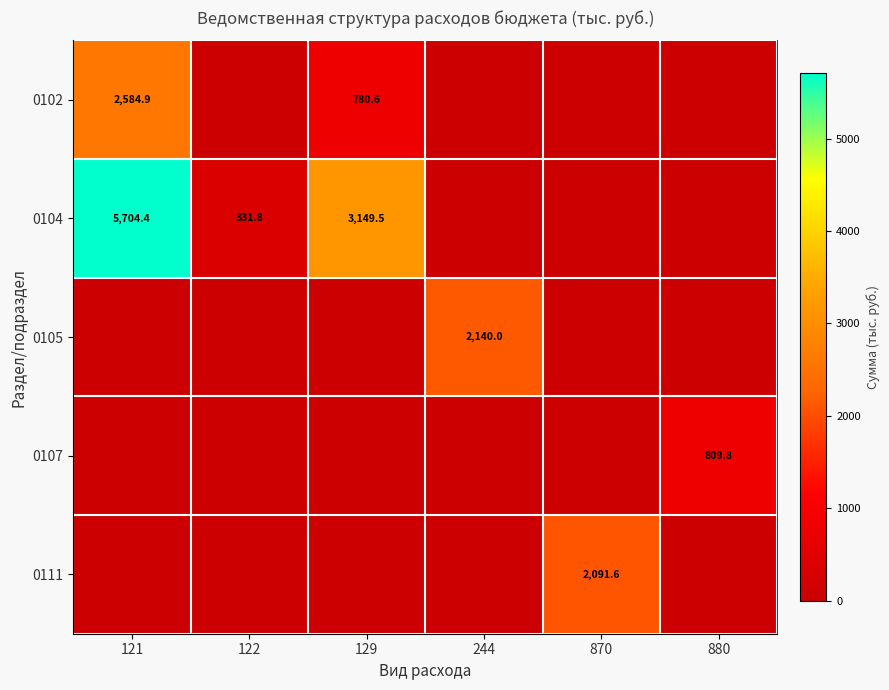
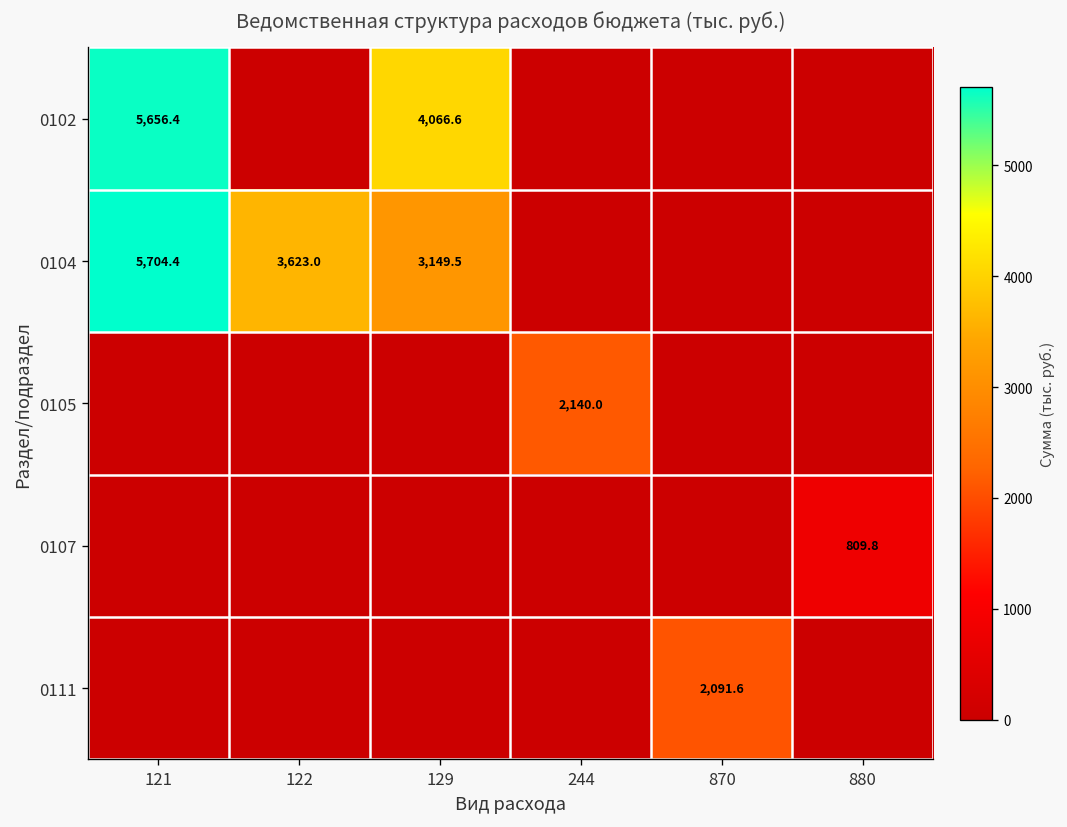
  {
    "0102": {
-     "121": "2,584.9",
-     "129": "780.6"
+     "121": "5,656.4",
+     "129": "4,066.6"
    },
    "0104": {
      "121": "5,704.4",
-     "122": "331.8",
+     "122": "3,623.0",
      "129": "3,149.5"
    },
    "0105": {
      "244": "2,140.0"
    },
    "0107": {
      "880": "809.8"
    },
    "0111": {
      "870": "2,091.6"
    }
  }
